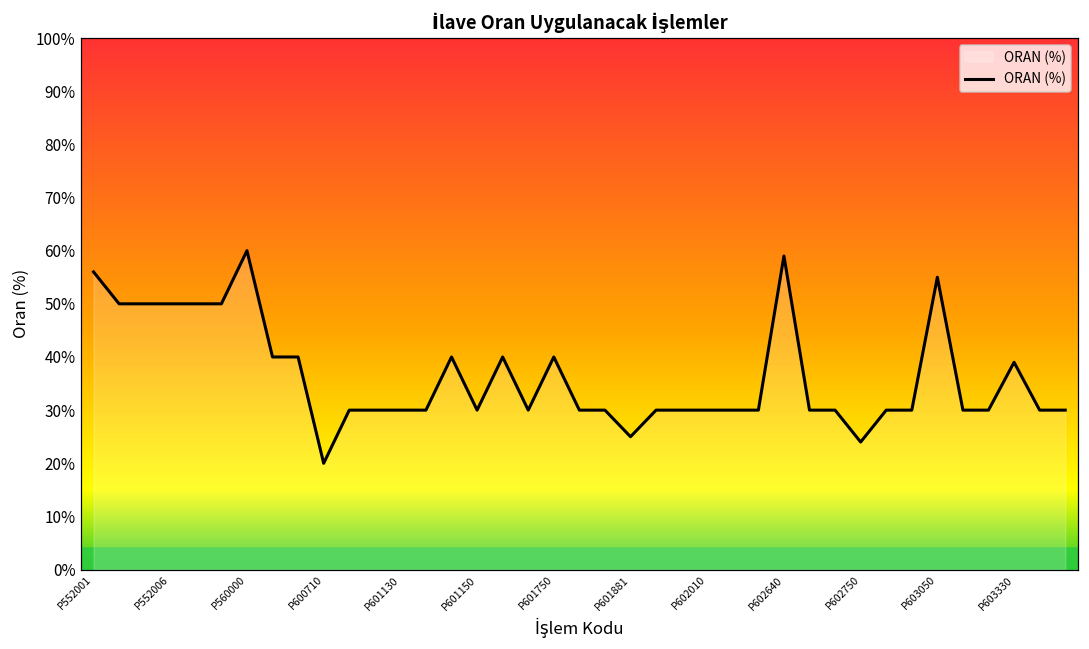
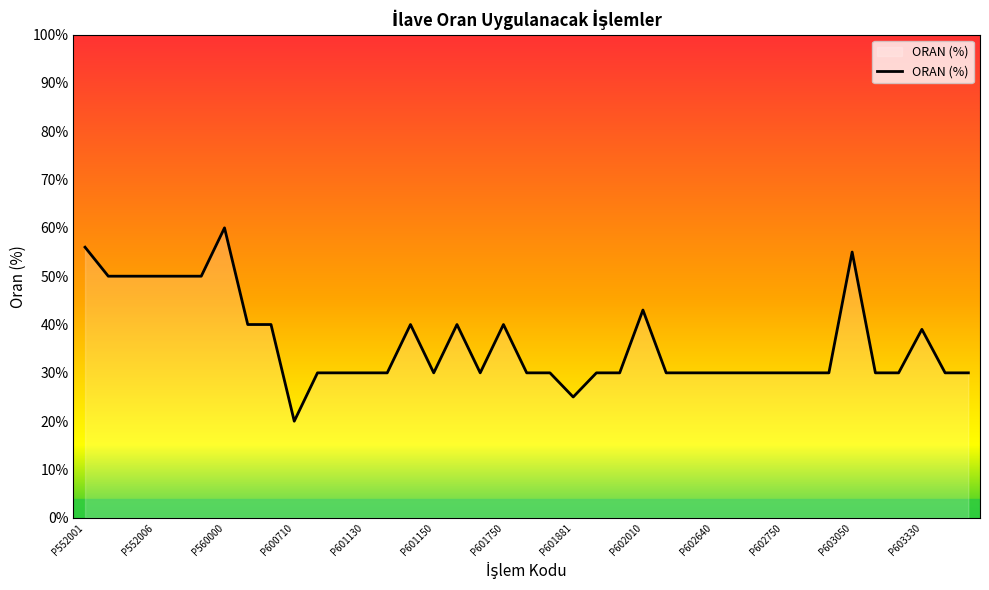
  {
    "P552001": "56%",
    "P552006": "50%",
    "P560000": "60%",
    "P600710": "20%",
    "P601130": "30%",
    "P601150": "30%",
    "P601750": "40%",
    "P601881": "25%",
-   "P602010": "30%",
-   "P602640": "59%",
-   "P602750": "24%",
+   "P602010": "43%",
+   "P602640": "30%",
+   "P602750": "30%",
    "P603050": "55%",
    "P603330": "39%"
  }
